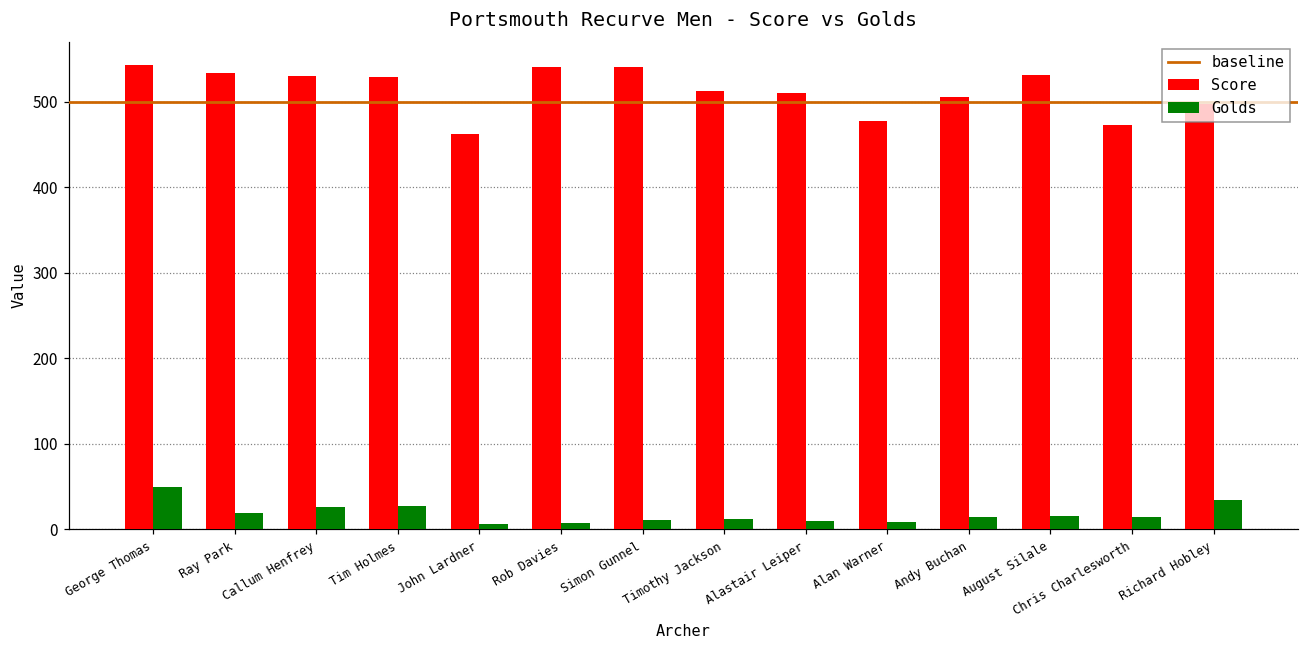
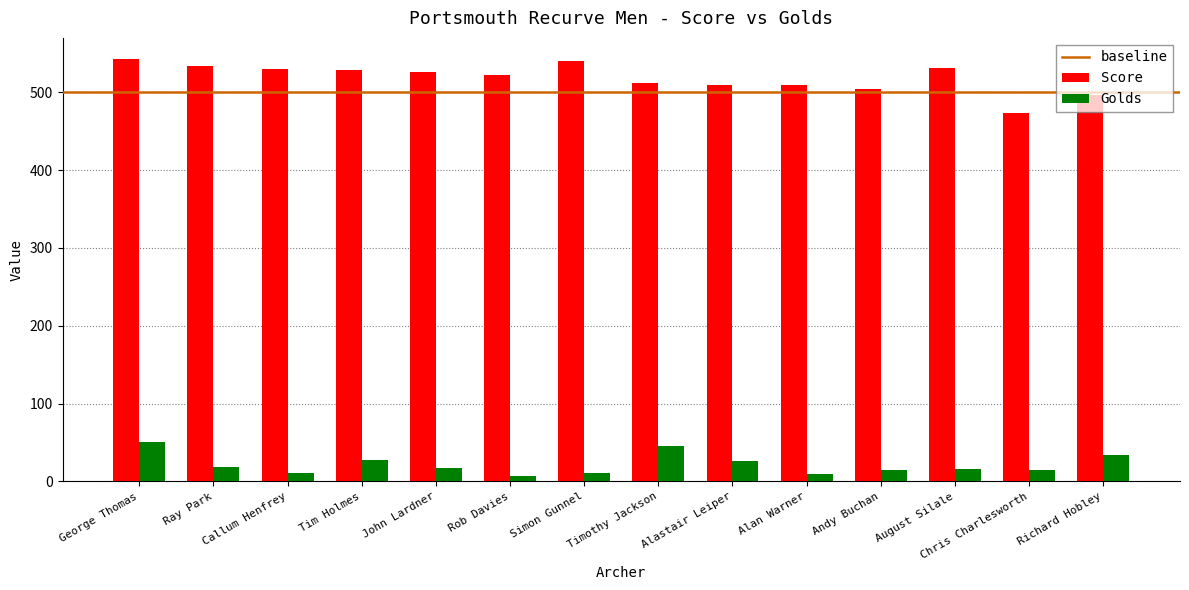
  {
    "Score": {
      "George Thomas": 540,
      "Ray Park": 530,
      "Callum Henfrey": 530,
      "Tim Holmes": 530,
-     "John Lardner": 460,
-     "Rob Davies": 540,
+     "John Lardner": 530,
+     "Rob Davies": 520,
      "Simon Gunnel": 540,
      "Timothy Jackson": 510,
      "Alastair Leiper": 510,
-     "Alan Warner": 480,
+     "Alan Warner": 510,
      "Andy Buchan": 510,
      "August Silale": 530,
      "Chris Charlesworth": 470
    },
    "Golds": {
      "George Thomas": 50,
      "Ray Park": 20,
-     "Callum Henfrey": 30,
+     "Callum Henfrey": 10,
      "Tim Holmes": 30,
-     "John Lardner": 10,
+     "John Lardner": 20,
      "Rob Davies": 10,
      "Simon Gunnel": 10,
-     "Timothy Jackson": 10,
-     "Alastair Leiper": 10,
+     "Timothy Jackson": 50,
+     "Alastair Leiper": 30,
      "Alan Warner": 10,
      "Andy Buchan": 10,
      "August Silale": 20,
      "Chris Charlesworth": 20,
      "Richard Hobley": 30
    }
  }
